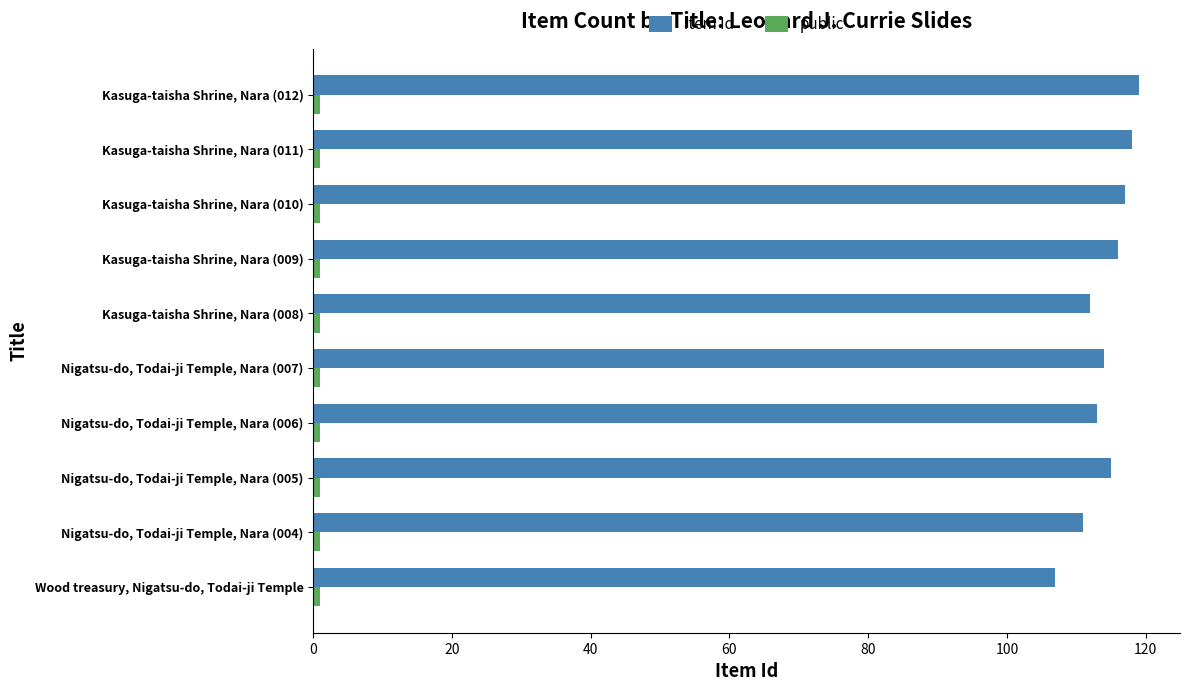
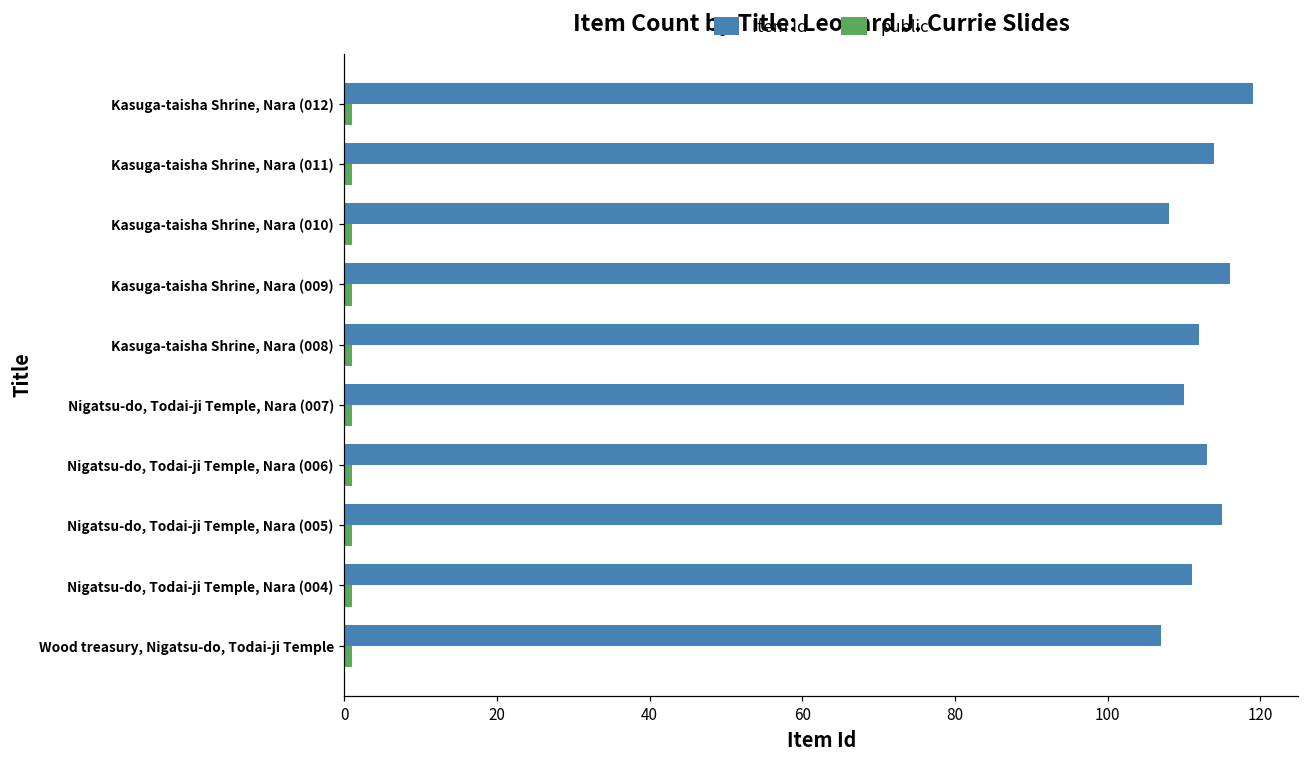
  {
    "Item Id": {
      "Kasuga-taisha Shrine, Nara (012)": 119,
-     "Kasuga-taisha Shrine, Nara (011)": 118,
-     "Kasuga-taisha Shrine, Nara (010)": 117,
+     "Kasuga-taisha Shrine, Nara (011)": 114,
+     "Kasuga-taisha Shrine, Nara (010)": 108,
      "Kasuga-taisha Shrine, Nara (009)": 116,
      "Kasuga-taisha Shrine, Nara (008)": 112,
-     "Nigatsu-do, Todai-ji Temple, Nara (007)": 114,
+     "Nigatsu-do, Todai-ji Temple, Nara (007)": 110,
      "Nigatsu-do, Todai-ji Temple, Nara (006)": 113,
      "Nigatsu-do, Todai-ji Temple, Nara (005)": 115,
      "Nigatsu-do, Todai-ji Temple, Nara (004)": 111,
      "Wood treasury, Nigatsu-do, Todai-ji Temple": 107
    },
    "public": {
      "Kasuga-taisha Shrine, Nara (012)": 1,
      "Kasuga-taisha Shrine, Nara (011)": 1,
      "Kasuga-taisha Shrine, Nara (010)": 1,
      "Kasuga-taisha Shrine, Nara (009)": 1,
      "Kasuga-taisha Shrine, Nara (008)": 1,
      "Nigatsu-do, Todai-ji Temple, Nara (007)": 1,
      "Nigatsu-do, Todai-ji Temple, Nara (006)": 1,
      "Nigatsu-do, Todai-ji Temple, Nara (005)": 1,
      "Nigatsu-do, Todai-ji Temple, Nara (004)": 1,
      "Wood treasury, Nigatsu-do, Todai-ji Temple": 1
    }
  }
